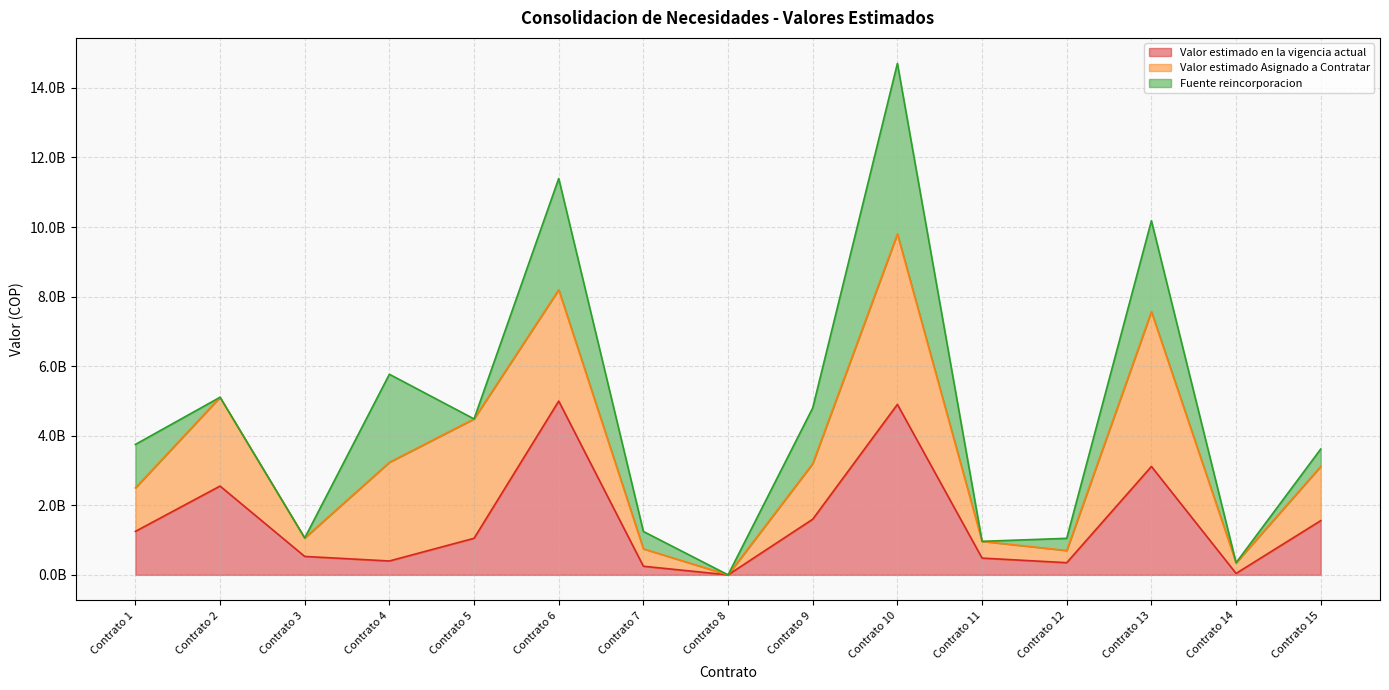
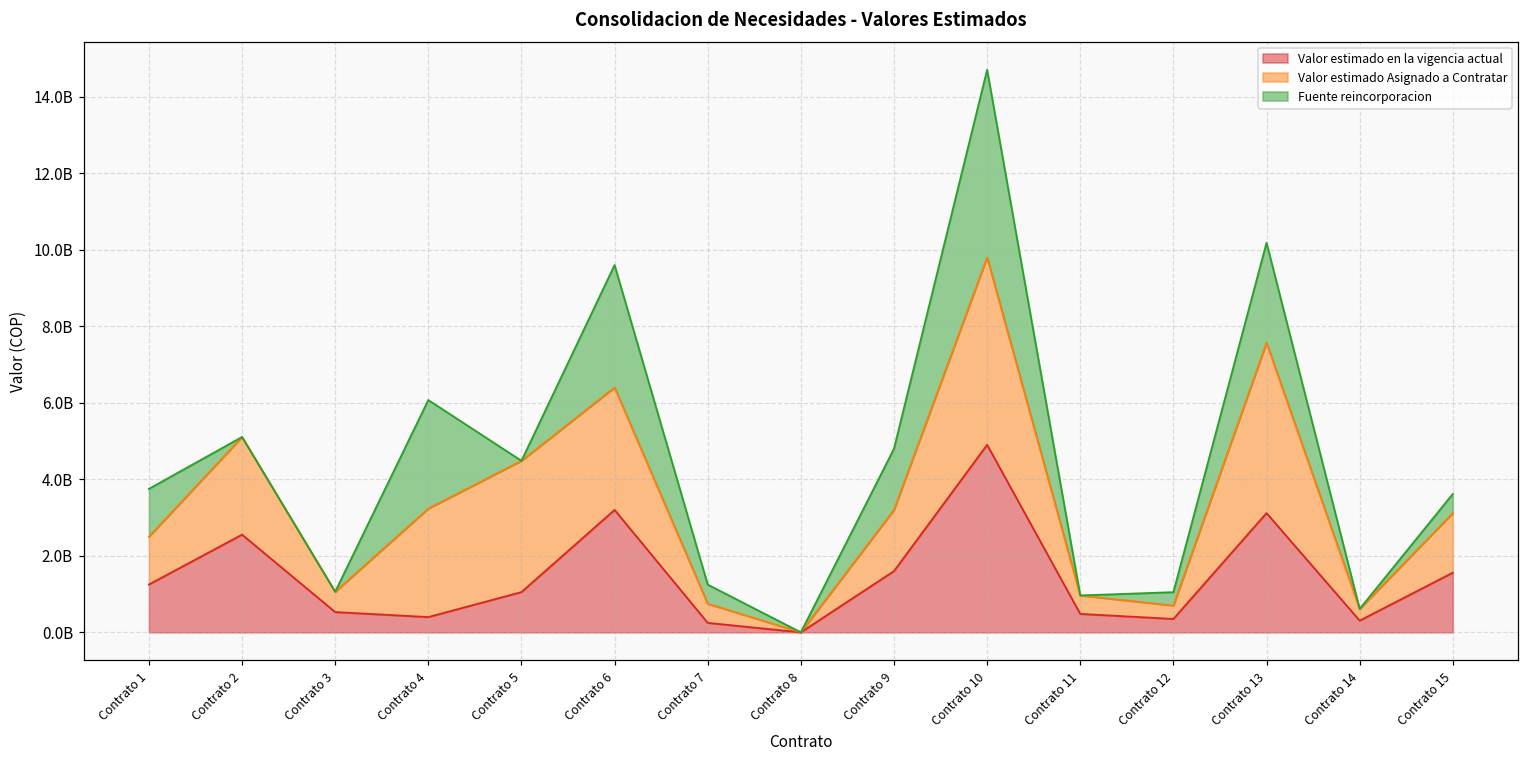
  {
    "Valor estimado en la vigencia actual": {
      "Contrato 1": 1300000000,
      "Contrato 2": 2600000000,
      "Contrato 3": 500000000,
      "Contrato 4": 400000000,
      "Contrato 5": 1100000000,
-     "Contrato 6": 5000000000,
+     "Contrato 6": 3200000000,
      "Contrato 7": 200000000,
      "Contrato 9": 1600000000,
      "Contrato 10": 4900000000,
      "Contrato 11": 500000000,
      "Contrato 12": 400000000,
      "Contrato 13": 3100000000,
-     "Contrato 14": 0,
+     "Contrato 14": 300000000,
      "Contrato 15": 1600000000
    },
    "Valor estimado Asignado a Contratar": {
      "Contrato 1": 1300000000,
      "Contrato 4": 2800000000,
      "Contrato 6": 3200000000,
      "Contrato 7": 500000000,
      "Contrato 9": 1600000000,
      "Contrato 10": 4900000000,
      "Contrato 12": 400000000,
      "Contrato 13": 4500000000,
      "Contrato 15": 1600000000
    },
    "Fuente reincorporacion": {
      "Contrato 1": 1300000000,
-     "Contrato 4": 2500000000,
+     "Contrato 4": 2800000000,
      "Contrato 6": 3200000000,
      "Contrato 7": 500000000,
      "Contrato 9": 1600000000,
      "Contrato 10": 4900000000,
      "Contrato 12": 400000000,
      "Contrato 13": 2600000000,
      "Contrato 15": 500000000
    }
  }
